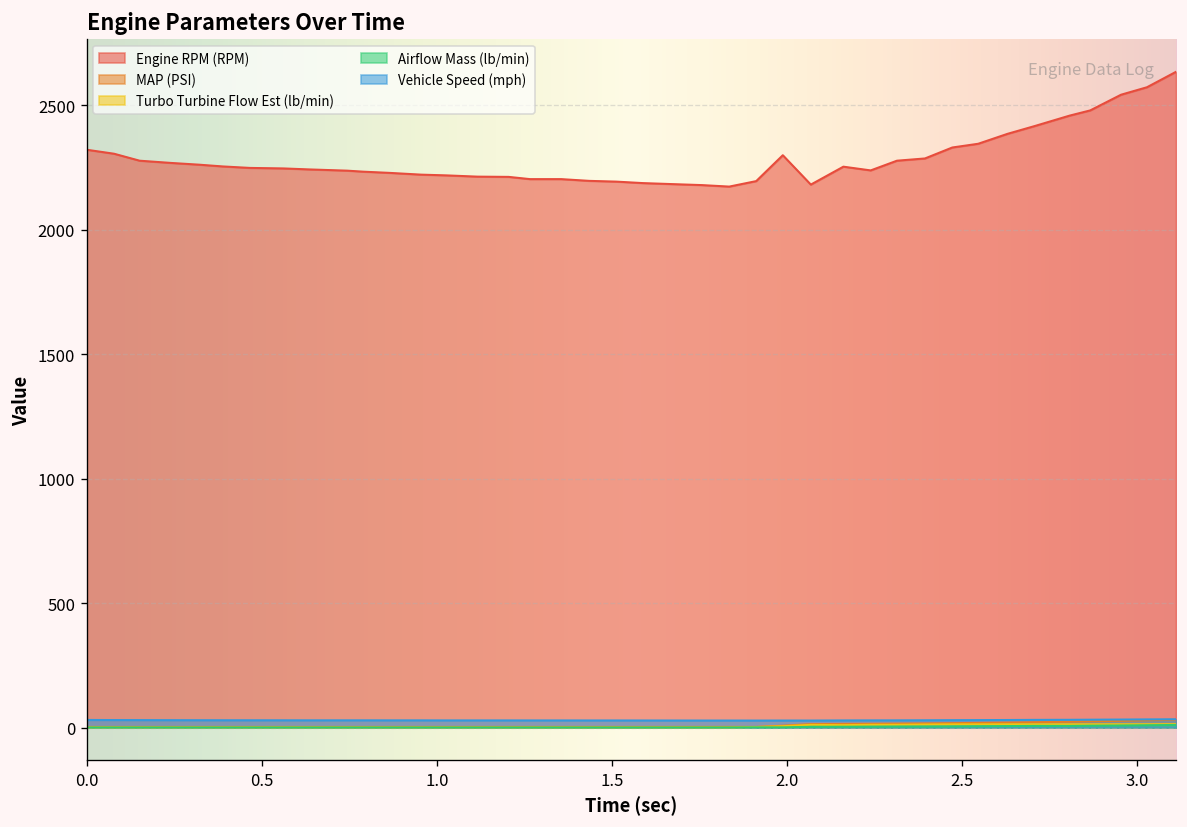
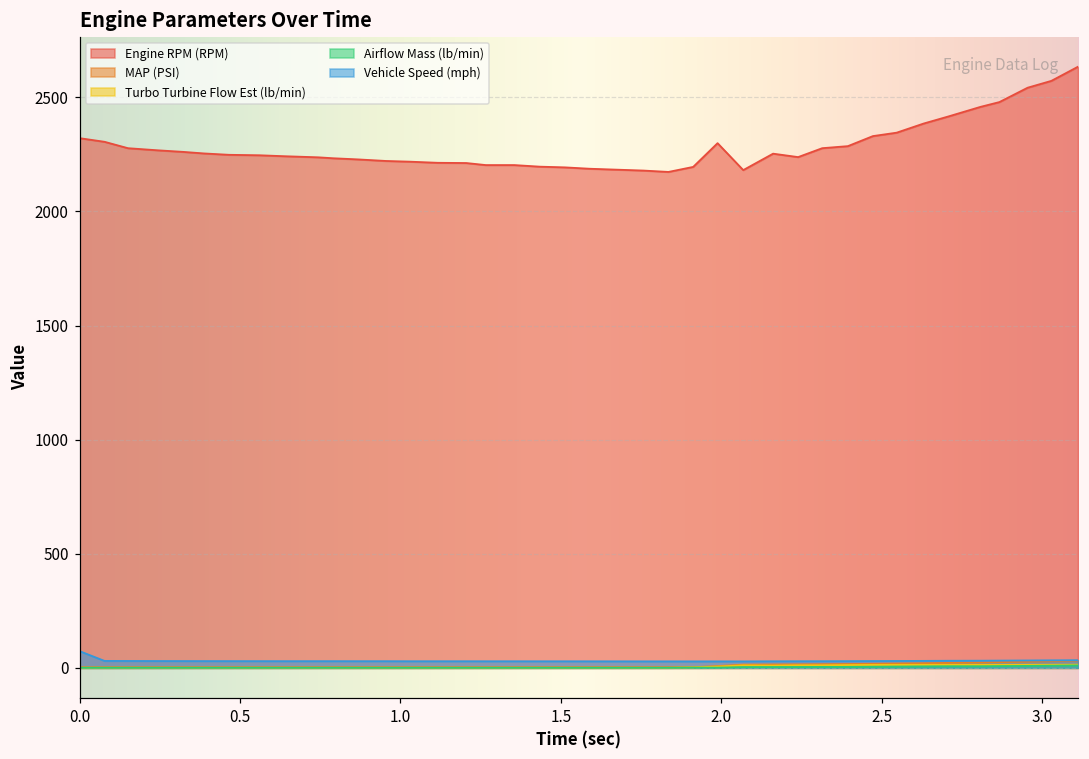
  {
    "Vehicle Speed (mph)": {
-     "0.0": 30
+     "0.0": 70
    }
  }
